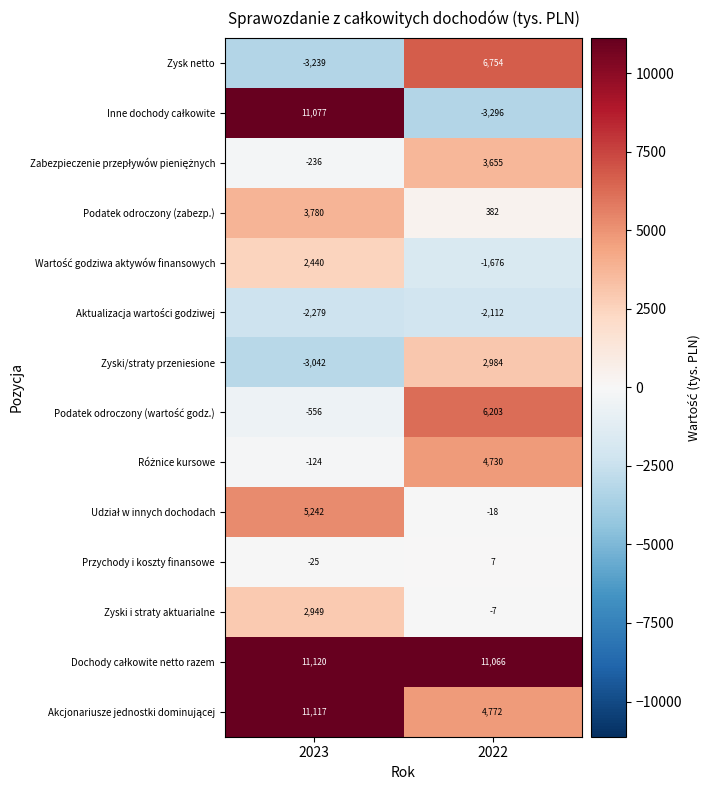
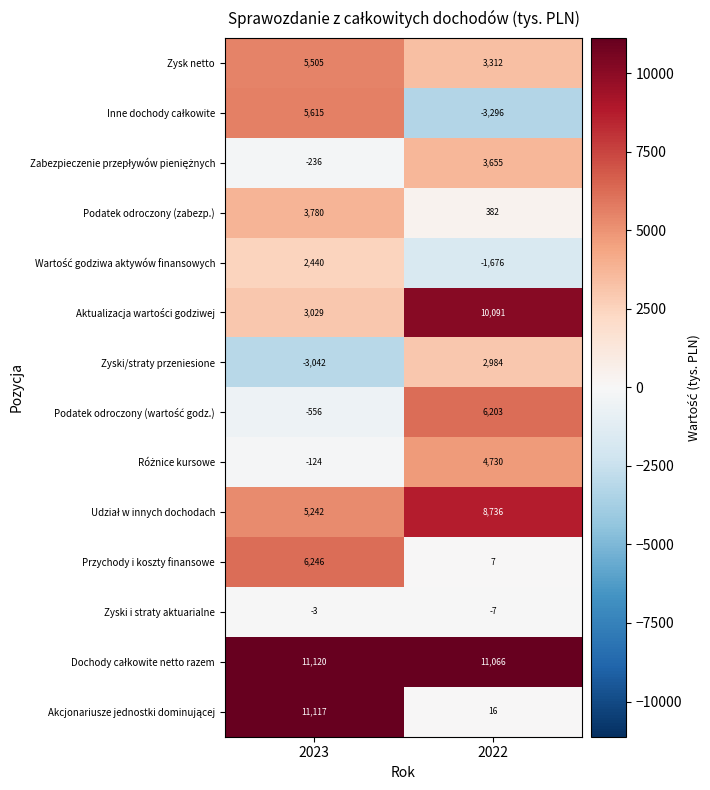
  {
    "Zysk netto": {
-     "2023": "-3,239",
-     "2022": "6,754"
+     "2023": "5,505",
+     "2022": "3,312"
    },
    "Inne dochody całkowite": {
-     "2023": "11,077",
+     "2023": "5,615",
      "2022": "-3,296"
    },
    "Zabezpieczenie przepływów pieniężnych": {
      "2023": "-236",
      "2022": "3,655"
    },
    "Podatek odroczony (zabezp.)": {
      "2023": "3,780",
      "2022": "382"
    },
    "Wartość godziwa aktywów finansowych": {
      "2023": "2,440",
      "2022": "-1,676"
    },
    "Aktualizacja wartości godziwej": {
-     "2023": "-2,279",
-     "2022": "-2,112"
+     "2023": "3,029",
+     "2022": "10,091"
    },
    "Zyski/straty przeniesione": {
      "2023": "-3,042",
      "2022": "2,984"
    },
    "Podatek odroczony (wartość godz.)": {
      "2023": "-556",
      "2022": "6,203"
    },
    "Różnice kursowe": {
      "2023": "-124",
      "2022": "4,730"
    },
    "Udział w innych dochodach": {
      "2023": "5,242",
-     "2022": "-18"
+     "2022": "8,736"
    },
    "Przychody i koszty finansowe": {
-     "2023": "-25",
+     "2023": "6,246",
      "2022": "7"
    },
    "Zyski i straty aktuarialne": {
-     "2023": "2,949",
+     "2023": "-3",
      "2022": "-7"
    },
    "Dochody całkowite netto razem": {
      "2023": "11,120",
      "2022": "11,066"
    },
    "Akcjonariusze jednostki dominującej": {
      "2023": "11,117",
-     "2022": "4,772"
+     "2022": "16"
    }
  }
